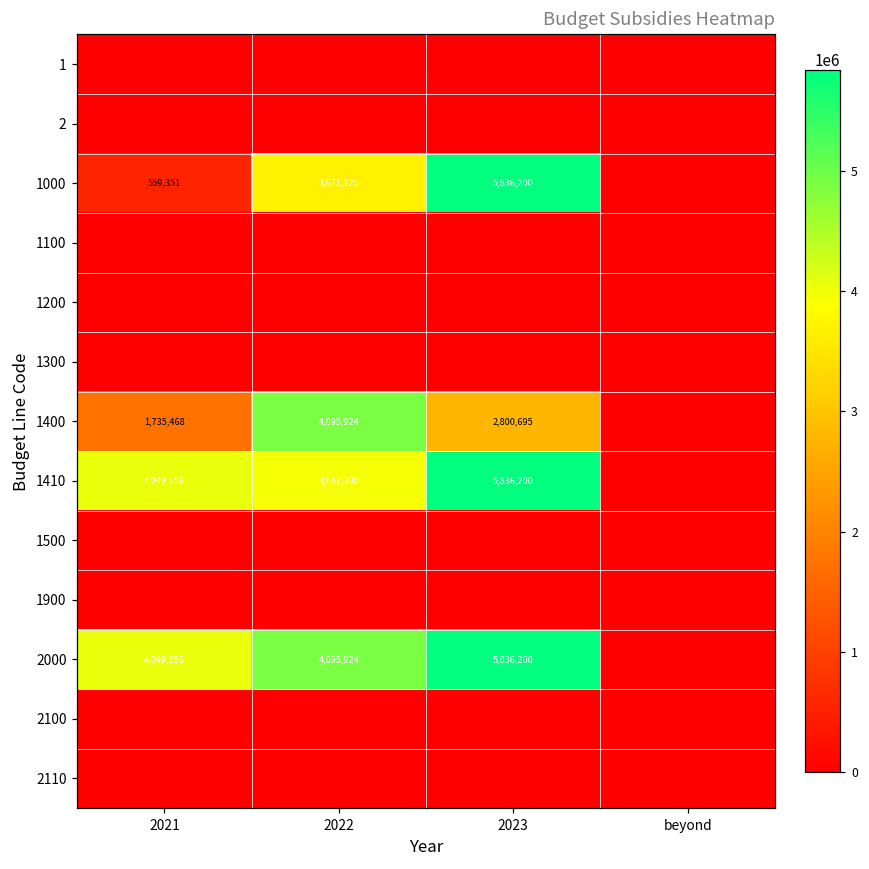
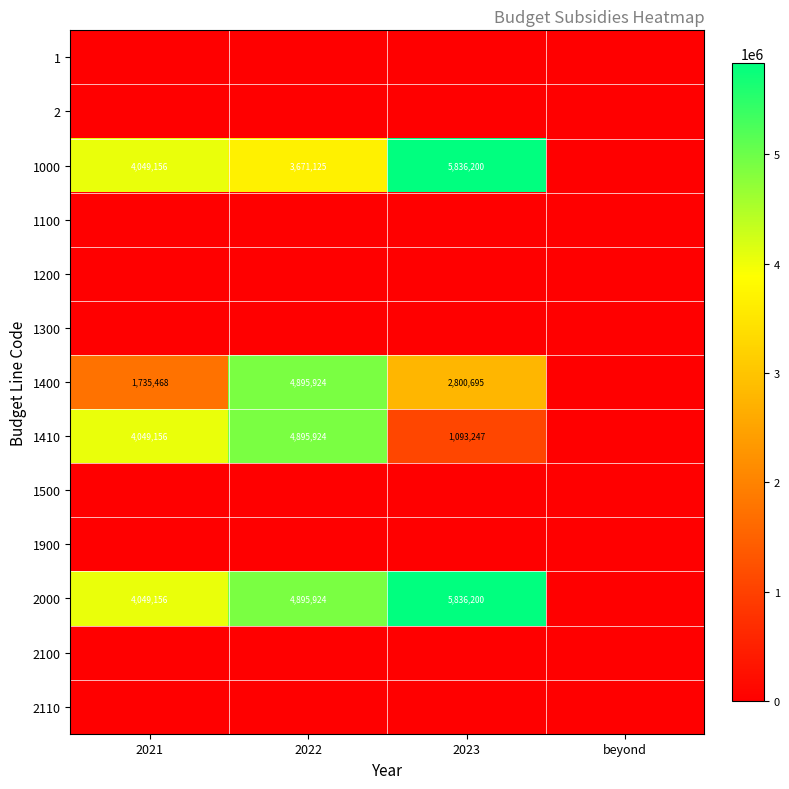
  {
    "1000": {
-     "2021": "559,351",
+     "2021": "4,049,156",
      "2022": "3,671,125",
      "2023": "5,836,200"
    },
    "1400": {
      "2021": "1,735,468",
      "2022": "4,895,924",
      "2023": "2,800,695"
    },
    "1410": {
      "2021": "4,049,156",
-     "2022": "3,947,390",
-     "2023": "5,836,200"
+     "2022": "4,895,924",
+     "2023": "1,093,247"
    },
    "2000": {
      "2021": "4,049,156",
      "2022": "4,895,924",
      "2023": "5,836,200"
    }
  }
